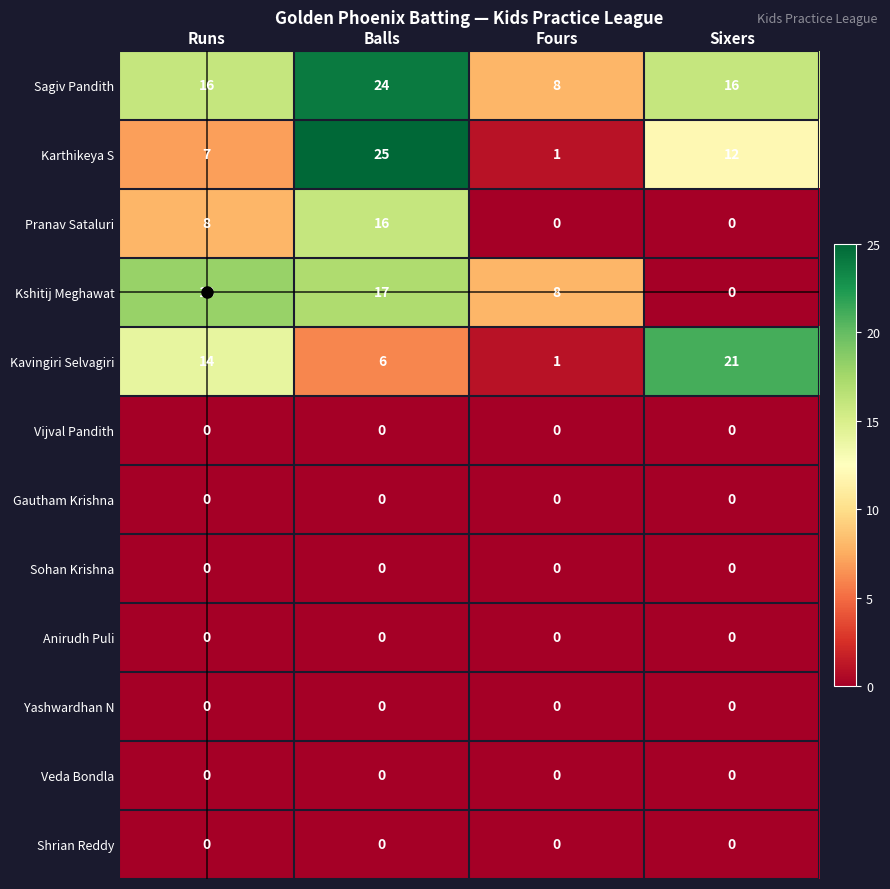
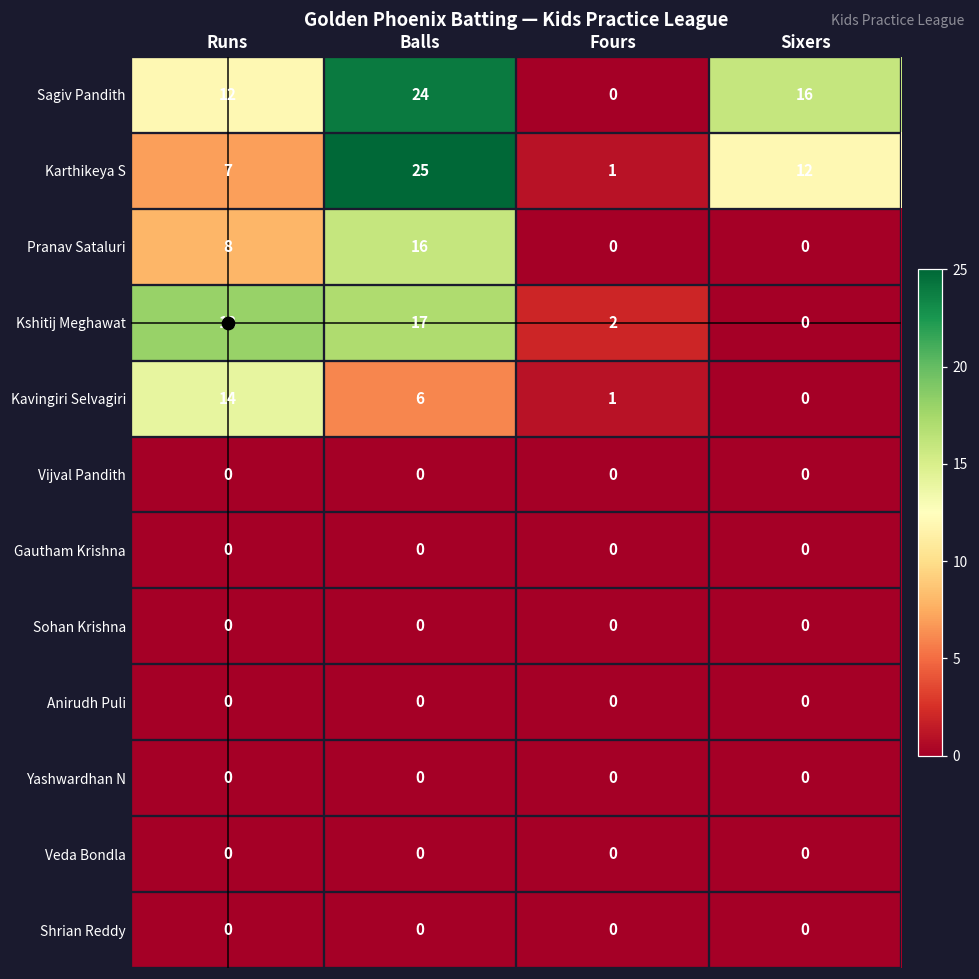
  {
    "Sagiv Pandith": {
-     "Runs": 16,
+     "Runs": 12,
      "Balls": 24,
-     "Fours": 8,
+     "Fours": 0,
      "Sixers": 16
    },
    "Karthikeya S": {
      "Runs": 7,
      "Balls": 25,
      "Fours": 1,
      "Sixers": 12
    },
    "Pranav Sataluri": {
      "Runs": 8,
      "Balls": 16,
      "Fours": 0,
      "Sixers": 0
    },
    "Kshitij Meghawat": {
      "Balls": 17,
-     "Fours": 8,
+     "Fours": 2,
      "Sixers": 0
    },
    "Kavingiri Selvagiri": {
      "Runs": 14,
      "Balls": 6,
      "Fours": 1,
-     "Sixers": 21
+     "Sixers": 0
    },
    "Vijval Pandith": {
      "Runs": 0,
      "Balls": 0,
      "Fours": 0,
      "Sixers": 0
    },
    "Gautham Krishna": {
      "Runs": 0,
      "Balls": 0,
      "Fours": 0,
      "Sixers": 0
    },
    "Sohan Krishna": {
      "Runs": 0,
      "Balls": 0,
      "Fours": 0,
      "Sixers": 0
    },
    "Anirudh Puli": {
      "Runs": 0,
      "Balls": 0,
      "Fours": 0,
      "Sixers": 0
    },
    "Yashwardhan N": {
      "Runs": 0,
      "Balls": 0,
      "Fours": 0,
      "Sixers": 0
    },
    "Veda Bondla": {
      "Runs": 0,
      "Balls": 0,
      "Fours": 0,
      "Sixers": 0
    },
    "Shrian Reddy": {
      "Runs": 0,
      "Balls": 0,
      "Fours": 0,
      "Sixers": 0
    }
  }
